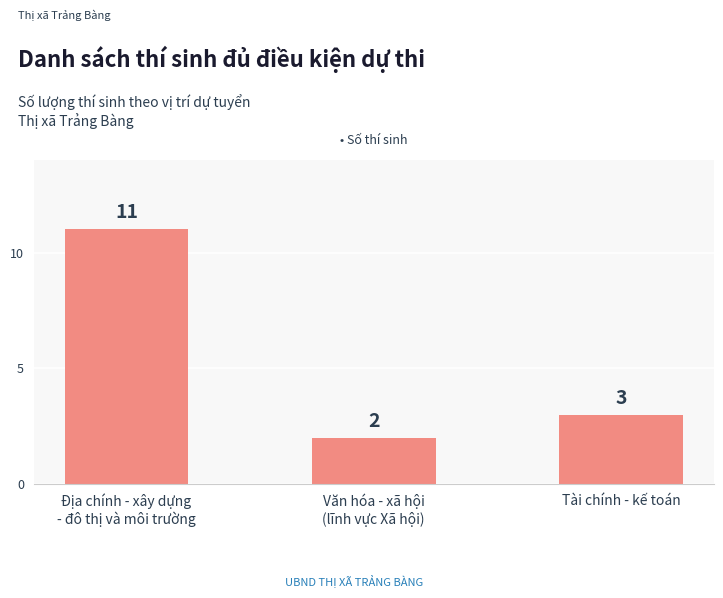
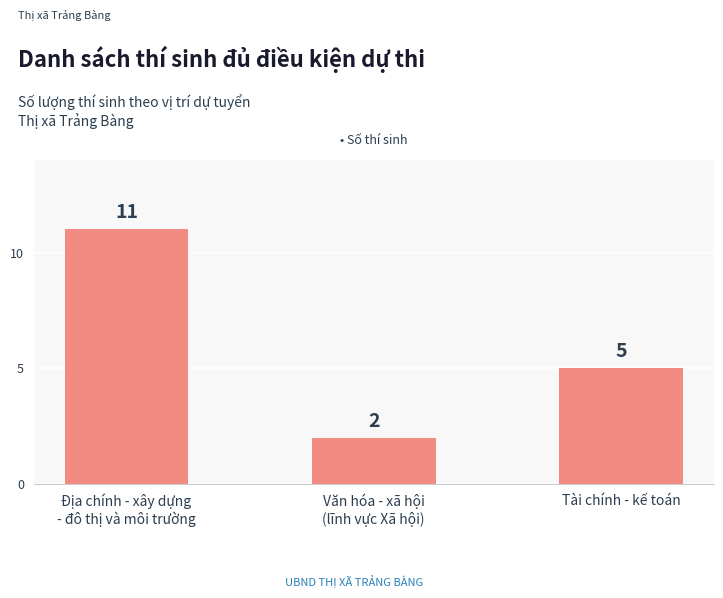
  {
    "Địa chính - xây dựng - đô thị và môi trường": 11,
    "Văn hóa - xã hội (lĩnh vực Xã hội)": 2,
-   "Tài chính - kế toán": 3
+   "Tài chính - kế toán": 5
  }
